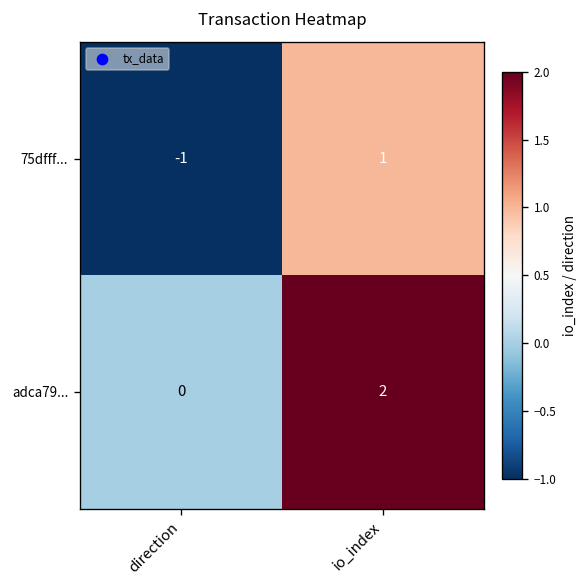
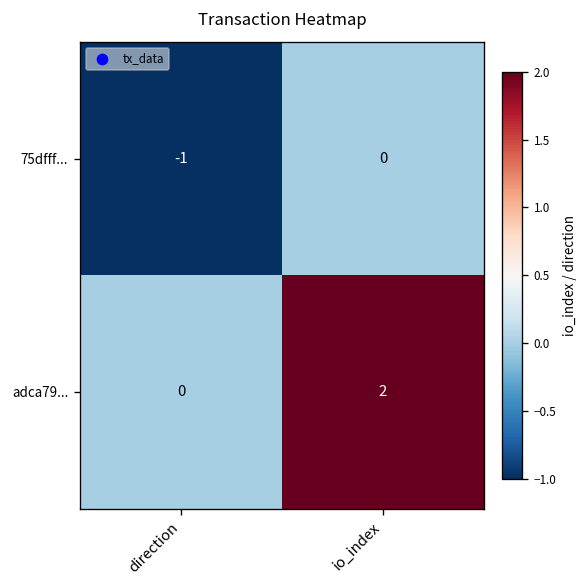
  {
    "75dfff...": {
      "direction": -1,
-     "io_index": 1
+     "io_index": 0
    },
    "adca79...": {
      "direction": 0,
      "io_index": 2
    }
  }
